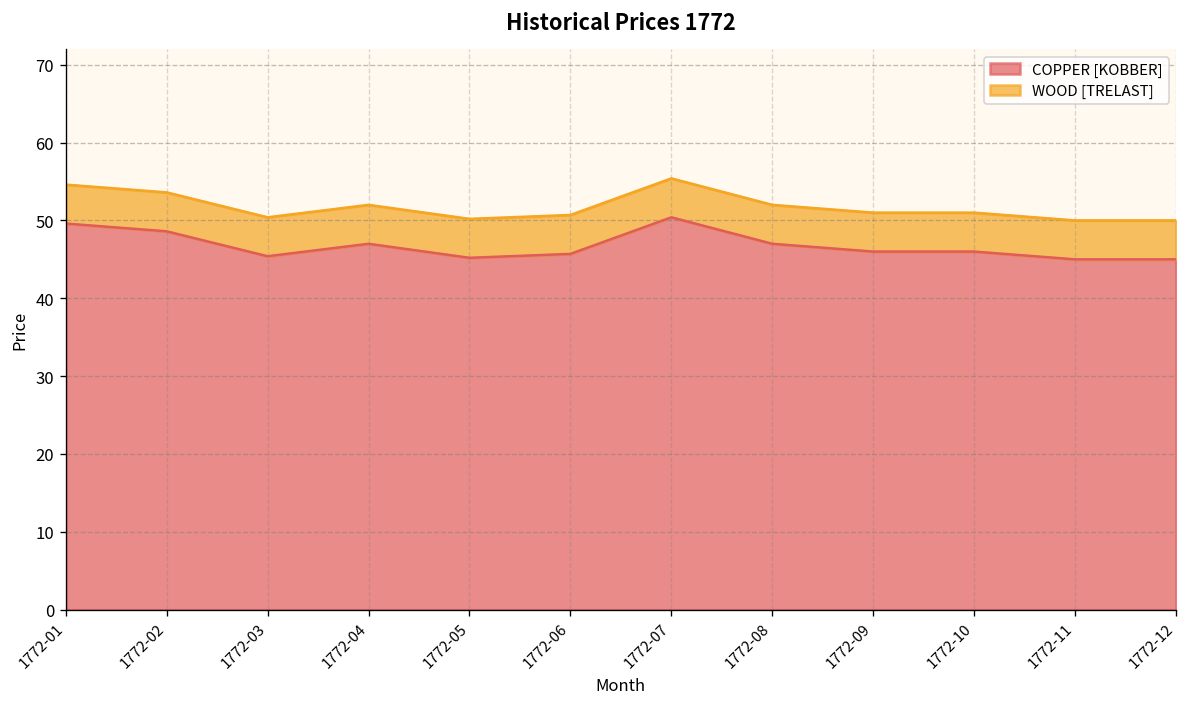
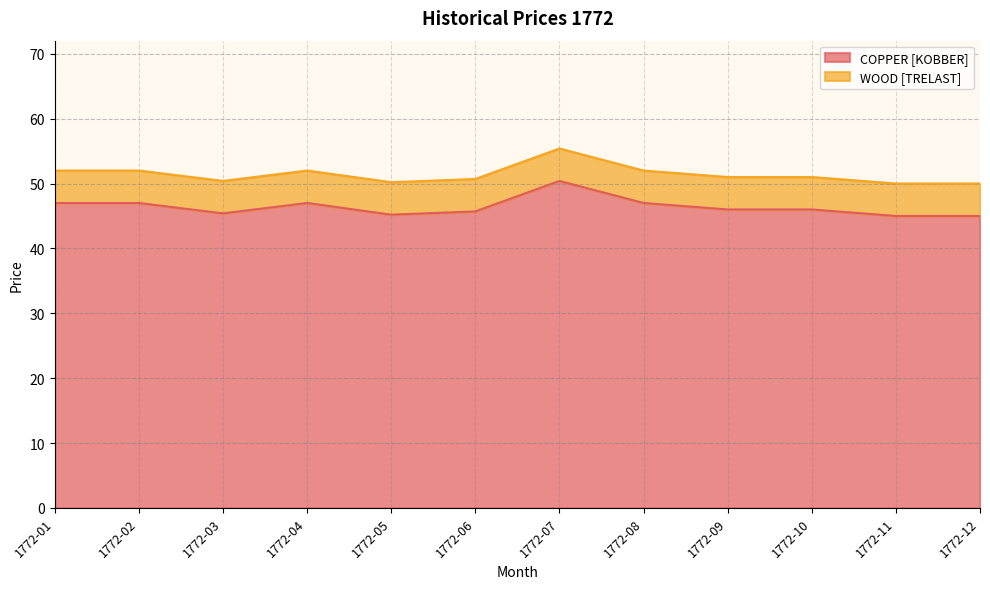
  {
    "COPPER [KOBBER]": {
-     "1772-01": 50,
-     "1772-02": 49,
+     "1772-01": 47,
+     "1772-02": 47,
      "1772-03": 45,
      "1772-04": 47,
      "1772-05": 45,
      "1772-06": 46,
      "1772-07": 50,
      "1772-08": 47,
      "1772-09": 46,
      "1772-10": 46,
      "1772-11": 45,
      "1772-12": 45
    },
    "WOOD [TRELAST]": {
      "1772-01": 5,
      "1772-02": 5,
      "1772-03": 5,
      "1772-04": 5,
      "1772-05": 5,
      "1772-06": 5,
      "1772-07": 5,
      "1772-08": 5,
      "1772-09": 5,
      "1772-10": 5,
      "1772-11": 5,
      "1772-12": 5
    }
  }
